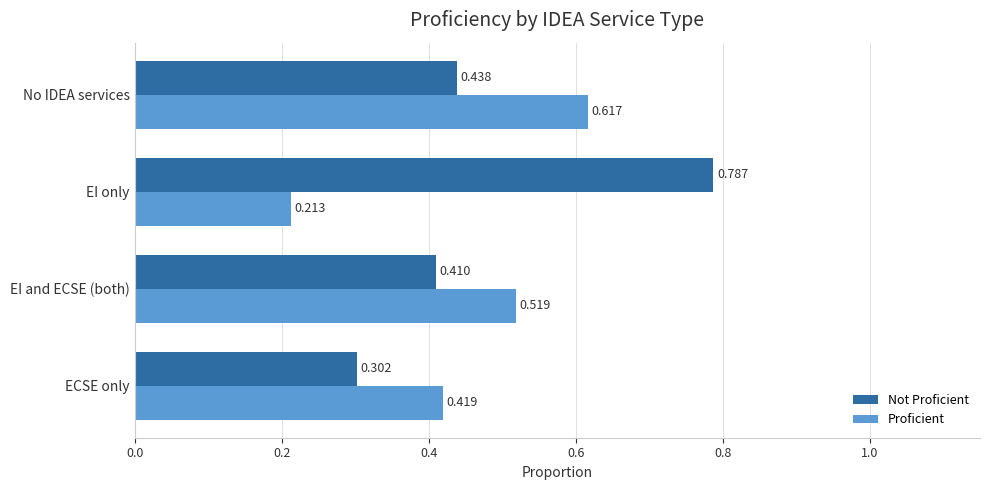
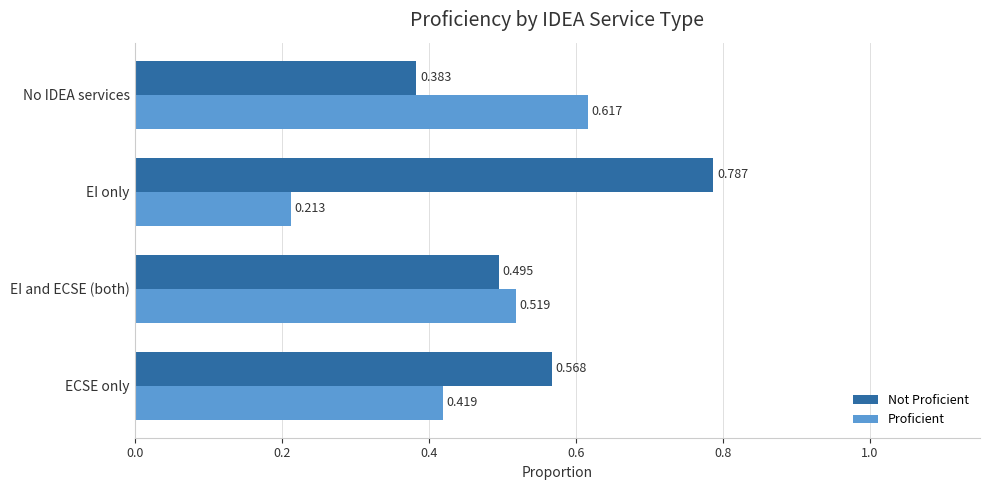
  {
    "Not Proficient": {
-     "No IDEA services": 0.438,
+     "No IDEA services": 0.383,
      "EI only": 0.787,
-     "EI and ECSE (both)": 0.410,
-     "ECSE only": 0.302
+     "EI and ECSE (both)": 0.495,
+     "ECSE only": 0.568
    },
    "Proficient": {
      "No IDEA services": 0.617,
      "EI only": 0.213,
      "EI and ECSE (both)": 0.519,
      "ECSE only": 0.419
    }
  }
